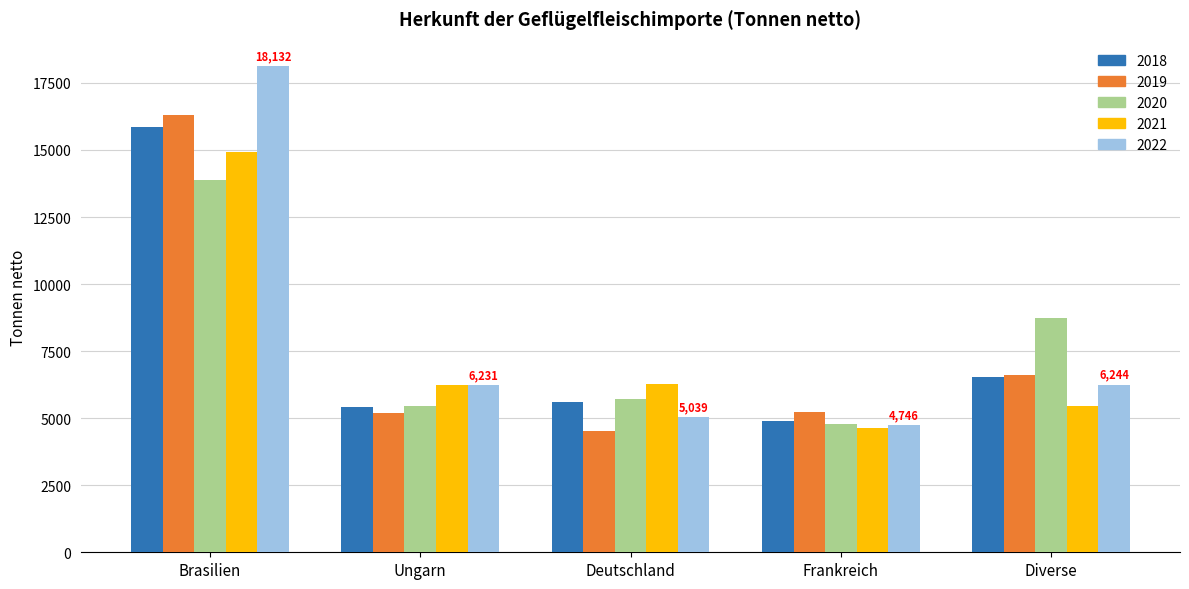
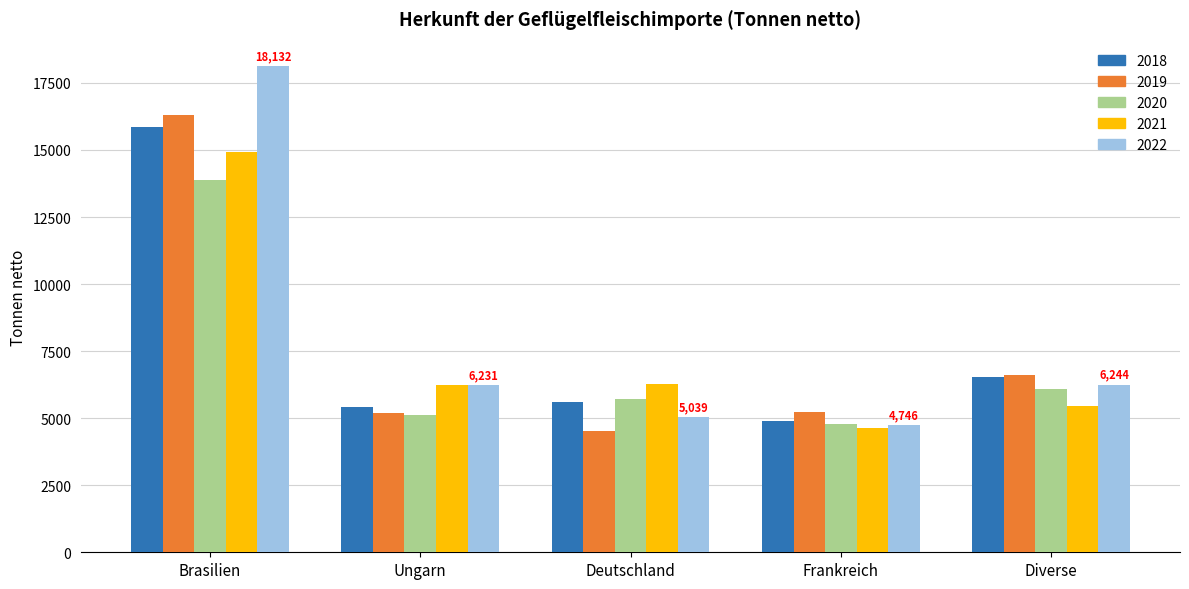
  {
    "2018": {
      "Brasilien": "15800",
      "Ungarn": "5400",
      "Deutschland": "5600",
      "Frankreich": "4900",
      "Diverse": "6500"
    },
    "2019": {
      "Brasilien": "16300",
      "Ungarn": "5200",
      "Deutschland": "4500",
      "Frankreich": "5200",
      "Diverse": "6600"
    },
    "2020": {
      "Brasilien": "13900",
-     "Ungarn": "5500",
+     "Ungarn": "5100",
      "Deutschland": "5700",
      "Frankreich": "4800",
-     "Diverse": "8700"
+     "Diverse": "6100"
    },
    "2021": {
      "Brasilien": "14900",
      "Ungarn": "6200",
      "Deutschland": "6300",
      "Frankreich": "4600",
      "Diverse": "5500"
    },
    "2022": {
      "Brasilien": "18,132",
      "Ungarn": "6,231",
      "Deutschland": "5,039",
      "Frankreich": "4,746",
      "Diverse": "6,244"
    }
  }
